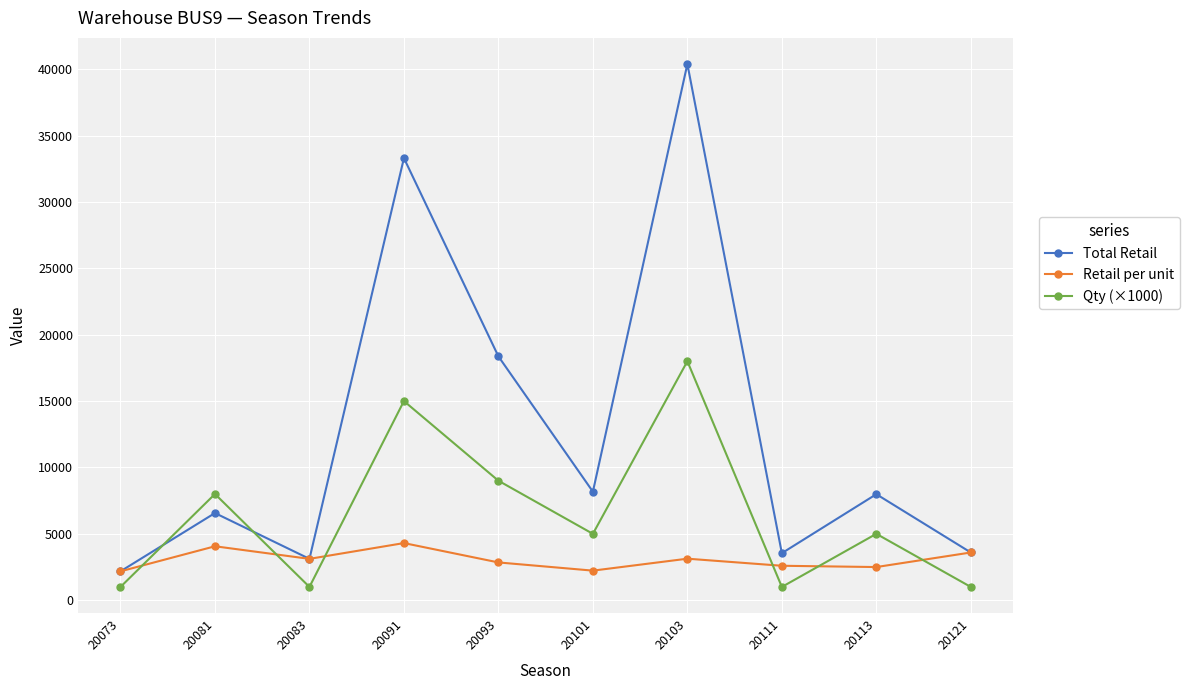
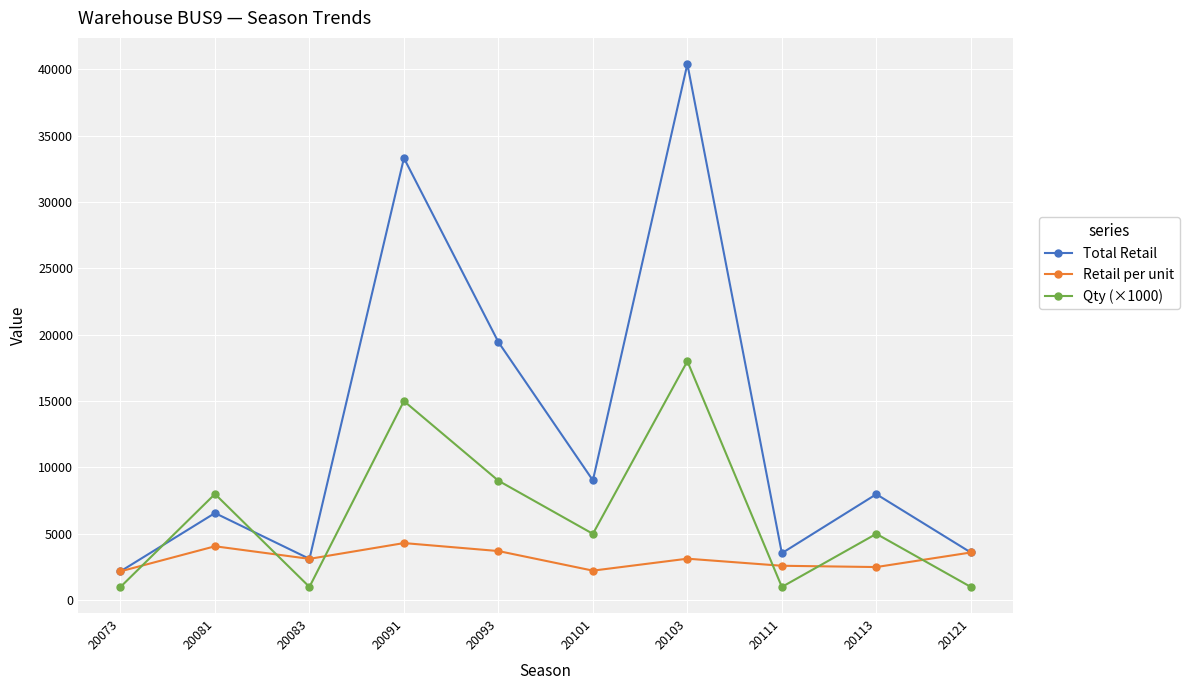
  {
    "Total Retail": {
      "20081": 6600,
      "20091": 33300,
-     "20093": 18400,
-     "20101": 8200,
+     "20093": 19400,
+     "20101": 9000,
      "20103": 40400,
      "20111": 3500,
      "20113": 8000
    },
    "Retail per unit": {
      "20081": 4100,
      "20091": 4300,
-     "20093": 2800,
+     "20093": 3700,
      "20101": 2200,
      "20103": 3100,
      "20111": 2600,
      "20113": 2500
    },
    "Qty (×1000)": {
      "20073": 1000,
      "20081": 8000,
      "20083": 1000,
      "20091": 15000,
      "20093": 9000,
      "20101": 5000,
      "20103": 18000,
      "20111": 1000,
      "20113": 5000,
      "20121": 1000
    }
  }
